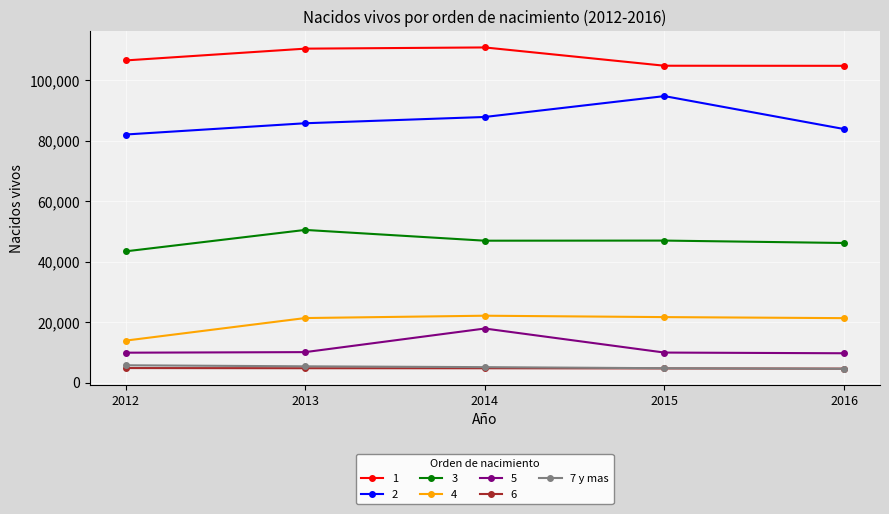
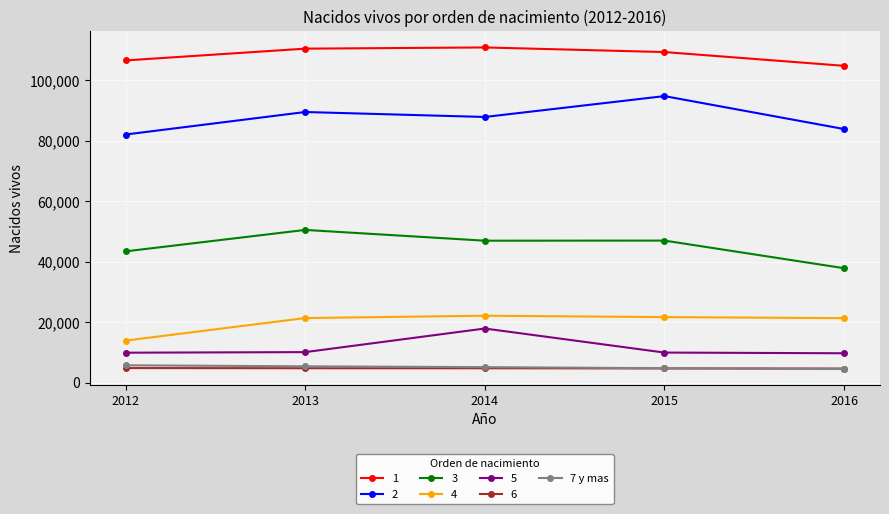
  {
    "1": {
      "2012": "107,000",
      "2013": "110,000",
      "2014": "111,000",
-     "2015": "105,000",
+     "2015": "109,000",
      "2016": "105,000"
    },
    "2": {
      "2012": "82,000",
-     "2013": "86,000",
+     "2013": "90,000",
      "2014": "88,000",
      "2015": "95,000",
      "2016": "84,000"
    },
    "3": {
      "2012": "43,000",
      "2013": "51,000",
      "2014": "47,000",
      "2015": "47,000",
-     "2016": "46,000"
+     "2016": "38,000"
    },
    "4": {
      "2012": "14,000",
      "2013": "21,000",
      "2014": "22,000",
      "2015": "22,000",
      "2016": "21,000"
    },
    "5": {
      "2012": "10,000",
      "2013": "10,000",
      "2014": "18,000",
      "2015": "10,000",
      "2016": "10,000"
    },
    "6": {
      "2012": "5,000"
    },
    "7 y mas": {
      "2012": "6,000"
    }
  }
